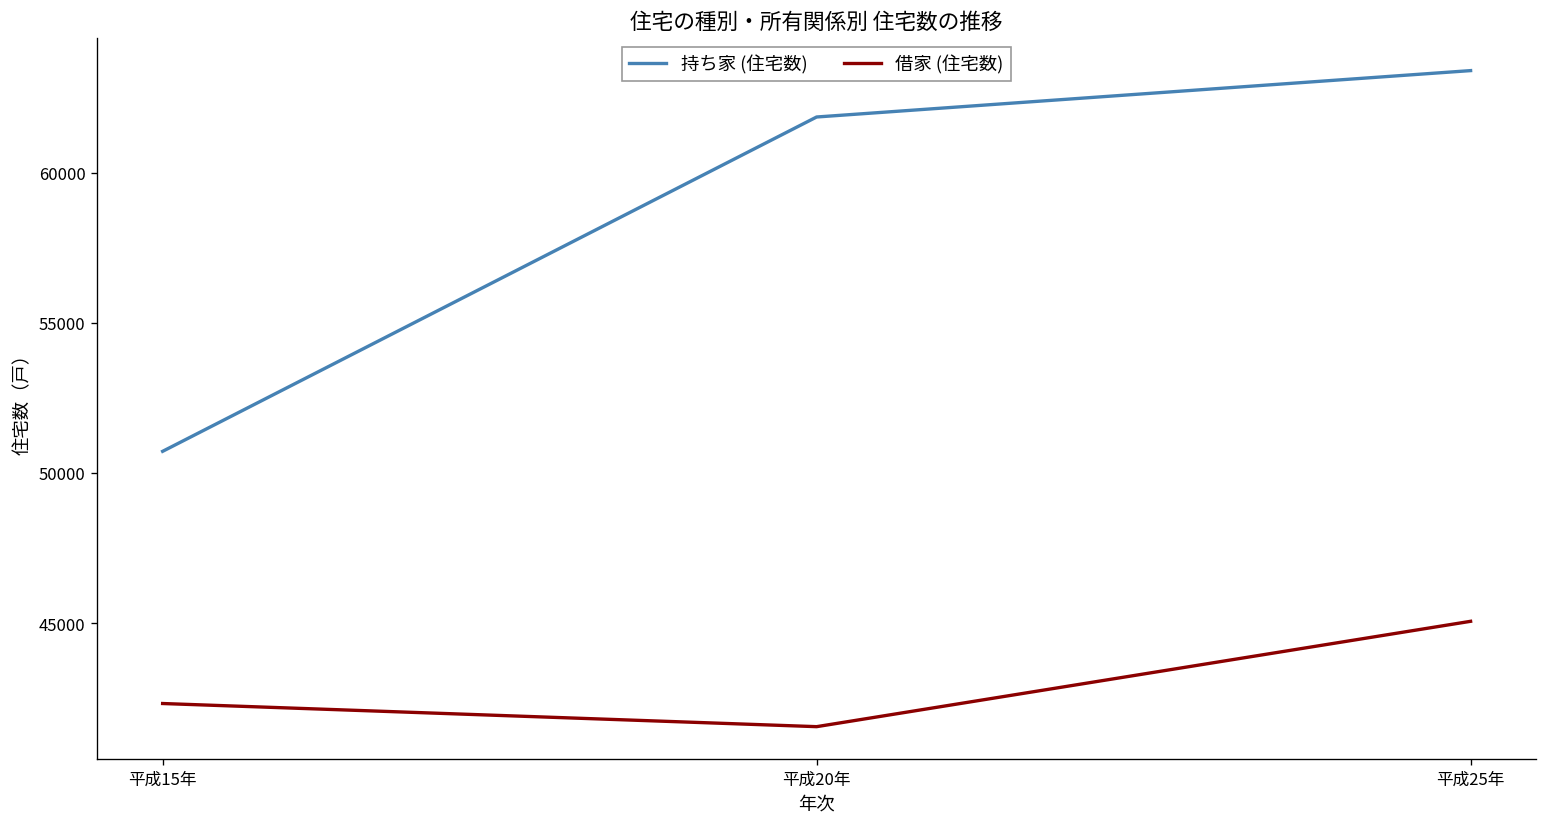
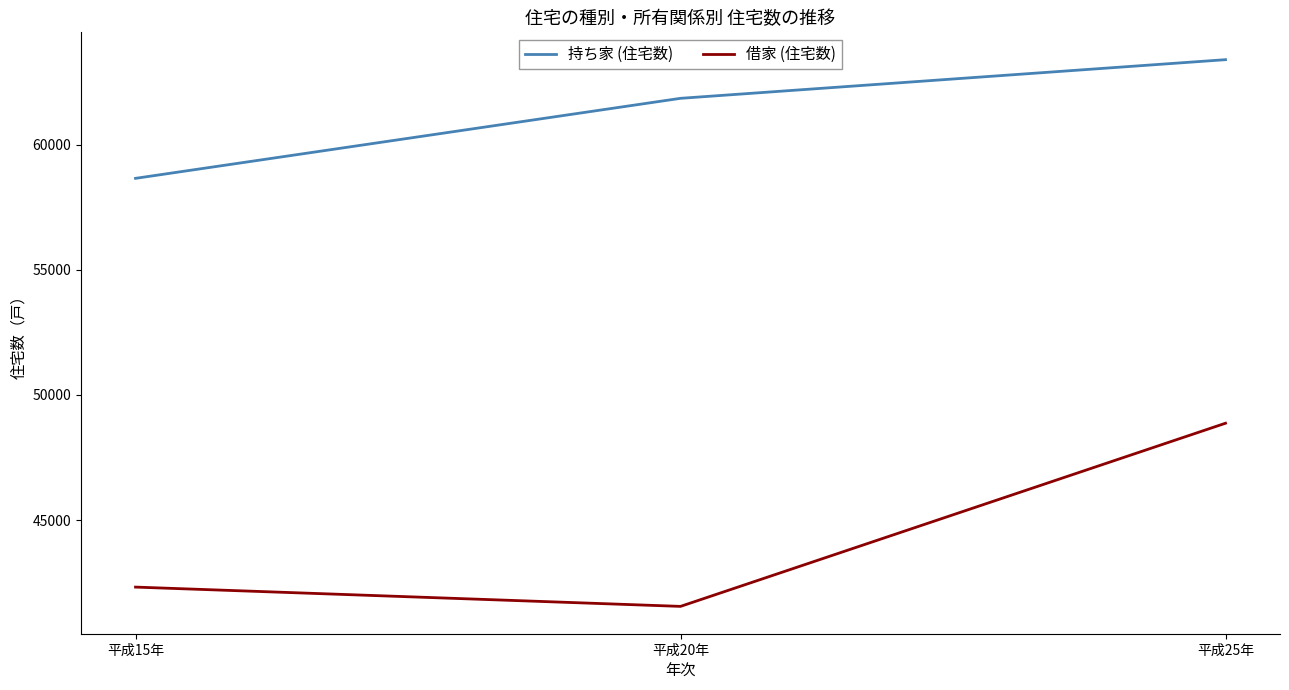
  {
    "持ち家 (住宅数)": {
-     "平成15年": 50700,
+     "平成15年": 58700,
      "平成20年": 61900,
      "平成25年": 63400
    },
    "借家 (住宅数)": {
      "平成15年": 42300,
      "平成20年": 41600,
-     "平成25年": 45100
+     "平成25年": 48900
    }
  }
